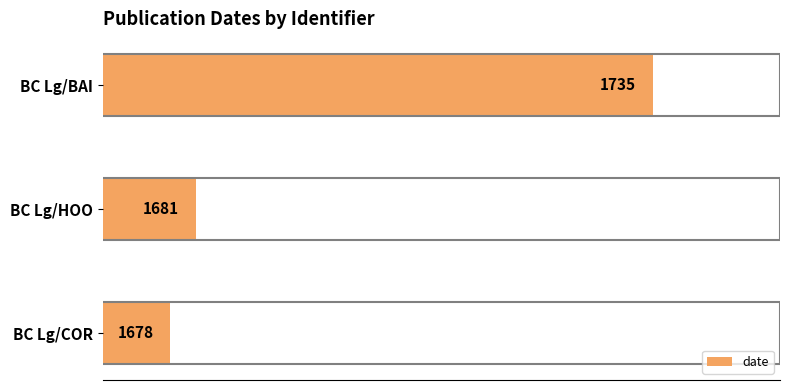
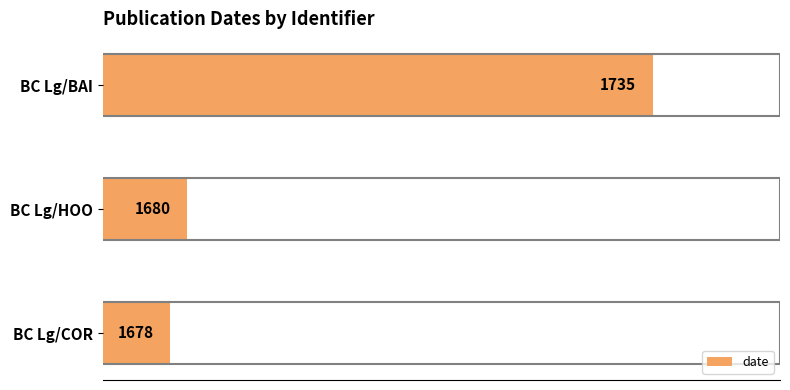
  {
    "BC Lg/BAI": 1735,
-   "BC Lg/HOO": 1681,
+   "BC Lg/HOO": 1680,
    "BC Lg/COR": 1678
  }
